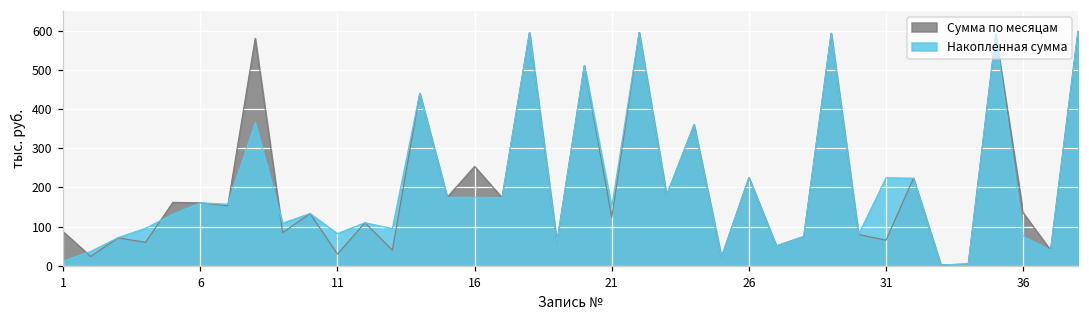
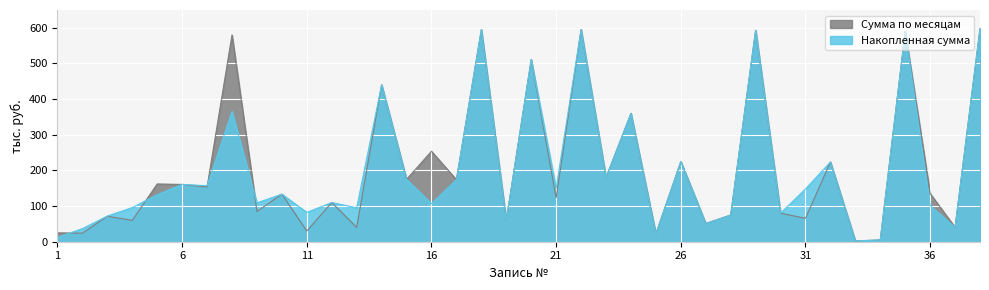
  {
    "Сумма по месяцам": {
-     "1": 90,
+     "1": 20,
      "11": 30,
      "16": 250,
      "21": 120,
      "31": 70,
      "36": 140
    },
    "Накопленная сумма": {
      "1": 10,
      "11": 80,
-     "16": 180,
+     "16": 110,
      "21": 150,
-     "31": 220,
-     "36": 80
+     "31": 150,
+     "36": 100
    }
  }
